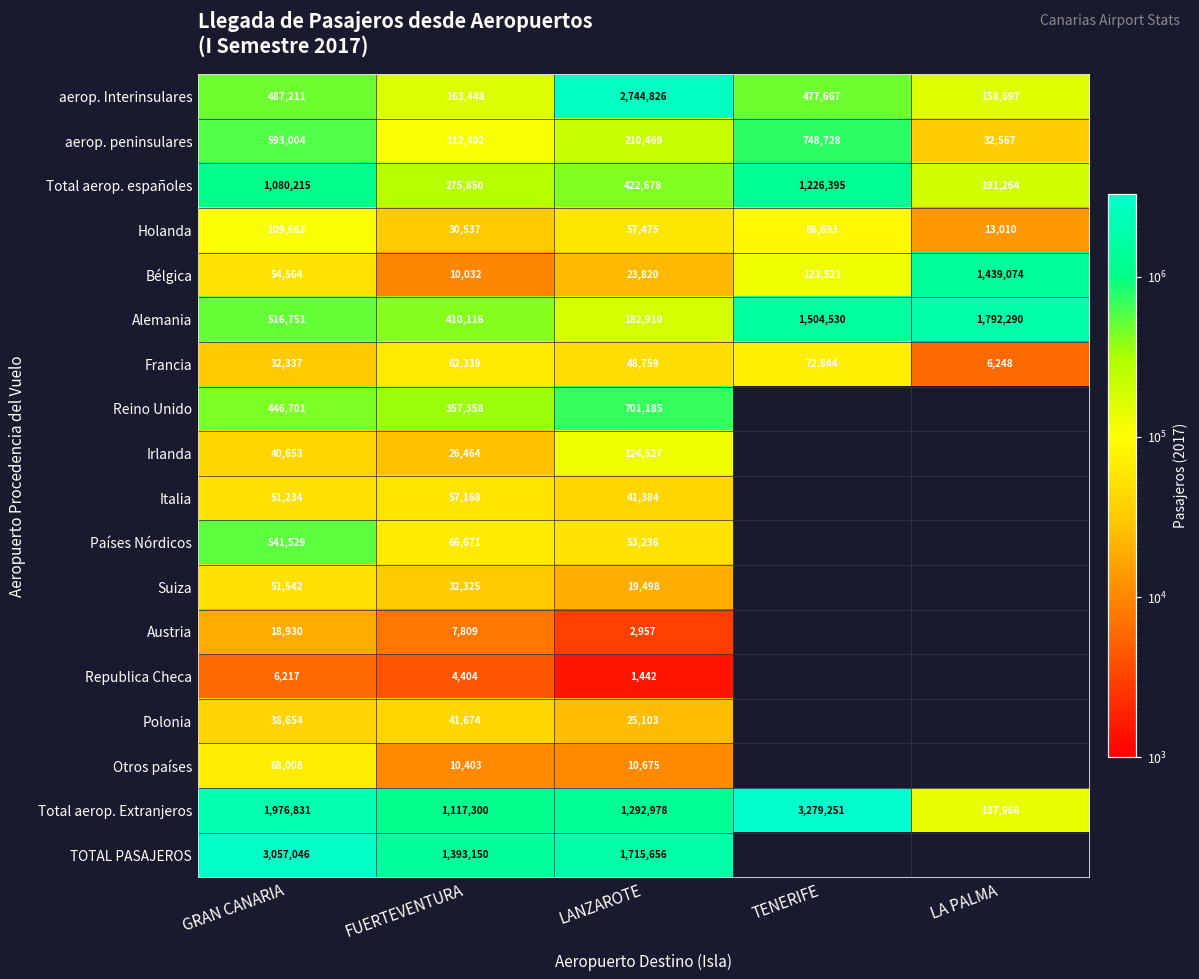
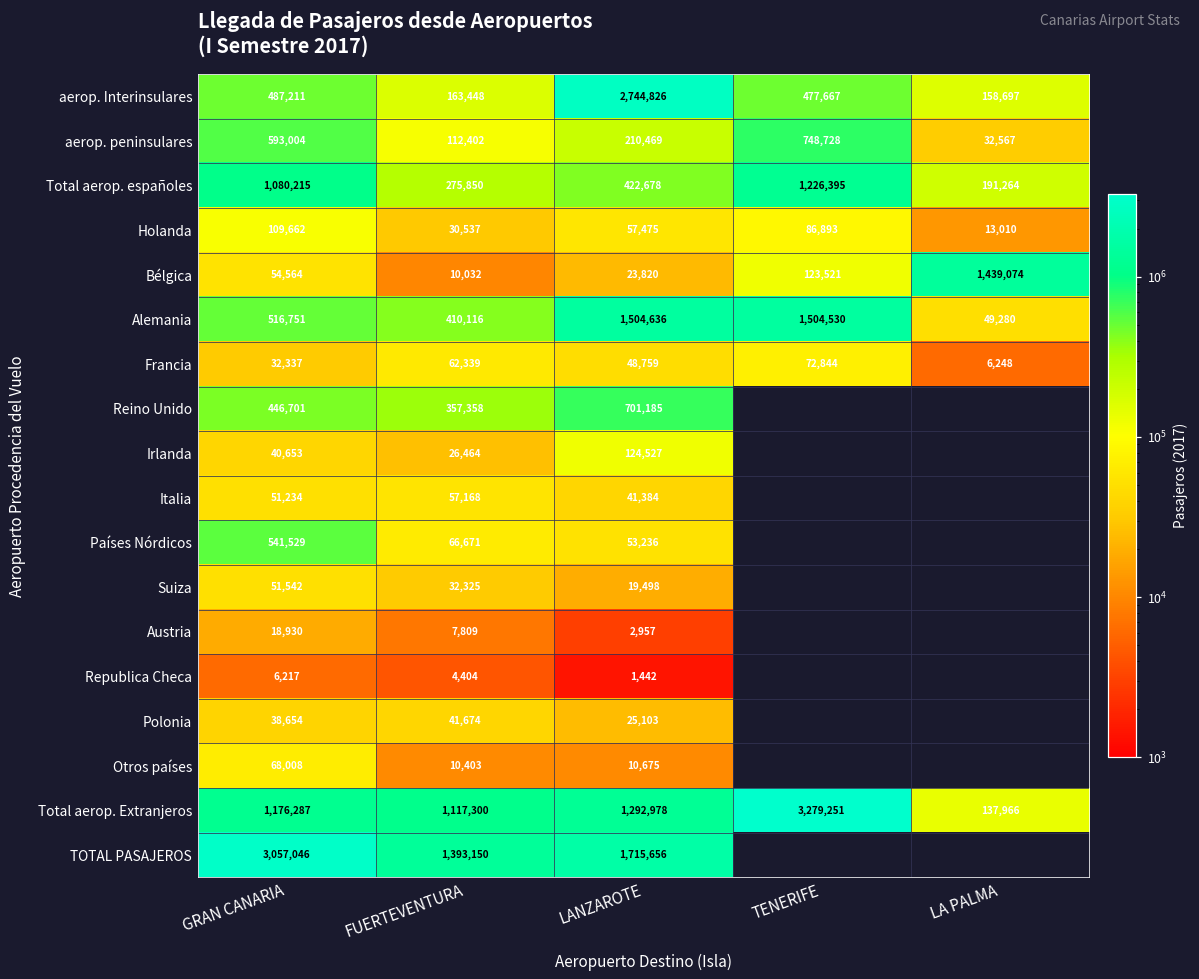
  {
    "aerop. Interinsulares": {
      "GRAN CANARIA": "487,211",
      "FUERTEVENTURA": "163,448",
      "LANZAROTE": "2,744,826",
      "TENERIFE": "477,667",
      "LA PALMA": "158,697"
    },
    "aerop. peninsulares": {
      "GRAN CANARIA": "593,004",
      "FUERTEVENTURA": "112,402",
      "LANZAROTE": "210,469",
      "TENERIFE": "748,728",
      "LA PALMA": "32,567"
    },
    "Total aerop. españoles": {
      "GRAN CANARIA": "1,080,215",
      "FUERTEVENTURA": "275,850",
      "LANZAROTE": "422,678",
      "TENERIFE": "1,226,395",
      "LA PALMA": "191,264"
    },
    "Holanda": {
      "GRAN CANARIA": "109,662",
      "FUERTEVENTURA": "30,537",
      "LANZAROTE": "57,475",
      "TENERIFE": "86,893",
      "LA PALMA": "13,010"
    },
    "Bélgica": {
      "GRAN CANARIA": "54,564",
      "FUERTEVENTURA": "10,032",
      "LANZAROTE": "23,820",
      "TENERIFE": "123,521",
      "LA PALMA": "1,439,074"
    },
    "Alemania": {
      "GRAN CANARIA": "516,751",
      "FUERTEVENTURA": "410,116",
-     "LANZAROTE": "182,910",
+     "LANZAROTE": "1,504,636",
      "TENERIFE": "1,504,530",
-     "LA PALMA": "1,792,290"
+     "LA PALMA": "49,280"
    },
    "Francia": {
      "GRAN CANARIA": "32,337",
      "FUERTEVENTURA": "62,339",
      "LANZAROTE": "48,759",
      "TENERIFE": "72,844",
      "LA PALMA": "6,248"
    },
    "Reino Unido": {
      "GRAN CANARIA": "446,701",
      "FUERTEVENTURA": "357,358",
      "LANZAROTE": "701,185"
    },
    "Irlanda": {
      "GRAN CANARIA": "40,653",
      "FUERTEVENTURA": "26,464",
      "LANZAROTE": "124,527"
    },
    "Italia": {
      "GRAN CANARIA": "51,234",
      "FUERTEVENTURA": "57,168",
      "LANZAROTE": "41,384"
    },
    "Países Nórdicos": {
      "GRAN CANARIA": "541,529",
      "FUERTEVENTURA": "66,671",
      "LANZAROTE": "53,236"
    },
    "Suiza": {
      "GRAN CANARIA": "51,542",
      "FUERTEVENTURA": "32,325",
      "LANZAROTE": "19,498"
    },
    "Austria": {
      "GRAN CANARIA": "18,930",
      "FUERTEVENTURA": "7,809",
      "LANZAROTE": "2,957"
    },
    "Republica Checa": {
      "GRAN CANARIA": "6,217",
      "FUERTEVENTURA": "4,404",
      "LANZAROTE": "1,442"
    },
    "Polonia": {
      "GRAN CANARIA": "38,654",
      "FUERTEVENTURA": "41,674",
      "LANZAROTE": "25,103"
    },
    "Otros países": {
      "GRAN CANARIA": "68,008",
      "FUERTEVENTURA": "10,403",
      "LANZAROTE": "10,675"
    },
    "Total aerop. Extranjeros": {
-     "GRAN CANARIA": "1,976,831",
+     "GRAN CANARIA": "1,176,287",
      "FUERTEVENTURA": "1,117,300",
      "LANZAROTE": "1,292,978",
      "TENERIFE": "3,279,251",
      "LA PALMA": "137,966"
    },
    "TOTAL PASAJEROS": {
      "GRAN CANARIA": "3,057,046",
      "FUERTEVENTURA": "1,393,150",
      "LANZAROTE": "1,715,656"
    }
  }
